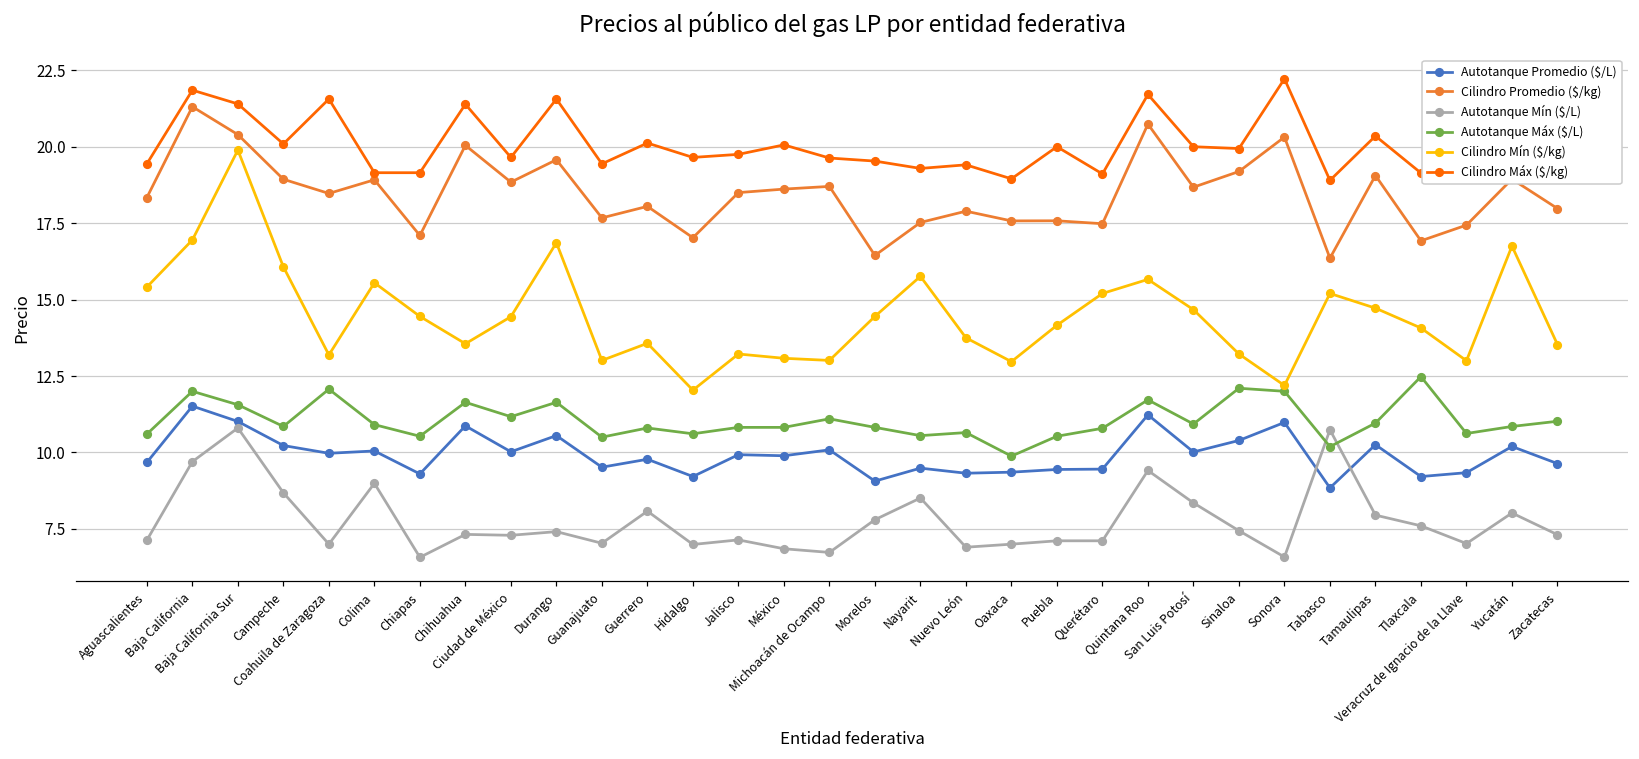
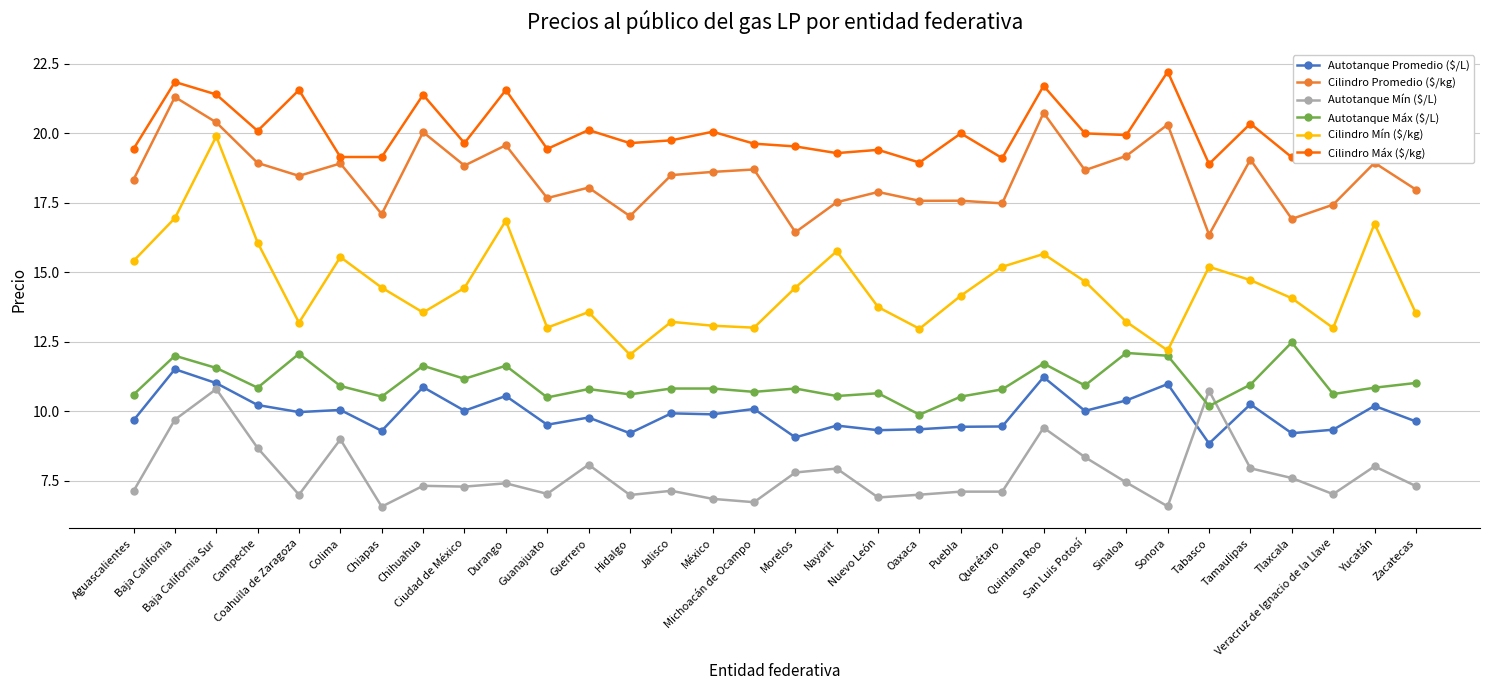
  {
    "Autotanque Promedio ($/L)": {
      "Aguascalientes": 9.7,
      "Baja California": 11.5,
      "Baja California Sur": 11.0,
      "Campeche": 10.2,
      "Coahuila de Zaragoza": 10.0,
      "Colima": 10.0,
      "Chiapas": 9.3,
      "Chihuahua": 10.9,
      "Ciudad de México": 10.0,
      "Durango": 10.6,
      "Guanajuato": 9.5,
      "Guerrero": 9.8,
      "Hidalgo": 9.2,
      "Jalisco": 9.9,
      "México": 9.9,
      "Michoacán de Ocampo": 10.1,
      "Morelos": 9.1,
      "Nayarit": 9.5,
      "Nuevo León": 9.3,
      "Oaxaca": 9.4,
      "Puebla": 9.4,
      "Querétaro": 9.5,
      "Quintana Roo": 11.2,
      "San Luis Potosí": 10.0,
      "Sinaloa": 10.4,
      "Sonora": 11.0,
      "Tabasco": 8.8,
      "Tamaulipas": 10.3,
      "Tlaxcala": 9.2,
      "Veracruz de Ignacio de la Llave": 9.3,
      "Yucatán": 10.2,
      "Zacatecas": 9.6
    },
    "Autotanque Mín ($/L)": {
      "Aguascalientes": 7.1,
      "Baja California": 9.7,
      "Baja California Sur": 10.8,
      "Campeche": 8.7,
      "Coahuila de Zaragoza": 7.0,
      "Colima": 9.0,
      "Chiapas": 6.6,
      "Chihuahua": 7.3,
      "Ciudad de México": 7.3,
      "Durango": 7.4,
      "Guanajuato": 7.0,
      "Guerrero": 8.1,
      "Hidalgo": 7.0,
      "Jalisco": 7.1,
      "México": 6.9,
      "Michoacán de Ocampo": 6.7,
      "Morelos": 7.8,
-     "Nayarit": 8.5,
+     "Nayarit": 7.9,
      "Nuevo León": 6.9,
      "Oaxaca": 7.0,
      "Puebla": 7.1,
      "Querétaro": 7.1,
      "Quintana Roo": 9.4,
      "San Luis Potosí": 8.4,
      "Sinaloa": 7.4,
      "Sonora": 6.6,
      "Tabasco": 10.7,
      "Tamaulipas": 8.0,
      "Tlaxcala": 7.6,
      "Veracruz de Ignacio de la Llave": 7.0,
      "Yucatán": 8.0,
      "Zacatecas": 7.3
    },
    "Autotanque Máx ($/L)": {
      "Aguascalientes": 10.6,
      "Baja California": 12.0,
      "Baja California Sur": 11.6,
      "Campeche": 10.9,
      "Coahuila de Zaragoza": 12.1,
      "Colima": 10.9,
      "Chiapas": 10.5,
      "Chihuahua": 11.6,
      "Ciudad de México": 11.2,
      "Durango": 11.6,
      "Guanajuato": 10.5,
      "Guerrero": 10.8,
      "Hidalgo": 10.6,
      "Jalisco": 10.8,
      "México": 10.8,
-     "Michoacán de Ocampo": 11.1,
+     "Michoacán de Ocampo": 10.7,
      "Morelos": 10.8,
      "Nayarit": 10.6,
      "Nuevo León": 10.7,
      "Oaxaca": 9.9,
      "Puebla": 10.5,
      "Querétaro": 10.8,
      "Quintana Roo": 11.7,
      "San Luis Potosí": 10.9,
      "Sinaloa": 12.1,
      "Sonora": 12.0,
      "Tabasco": 10.2,
      "Tamaulipas": 11.0,
      "Tlaxcala": 12.5,
      "Veracruz de Ignacio de la Llave": 10.6,
      "Yucatán": 10.9,
      "Zacatecas": 11.0
    },
    "Cilindro Mín ($/kg)": {
      "Aguascalientes": 15.4,
      "Baja California": 17.0,
      "Baja California Sur": 19.9,
      "Campeche": 16.1,
      "Coahuila de Zaragoza": 13.2,
      "Colima": 15.6,
      "Chiapas": 14.5,
      "Chihuahua": 13.6,
      "Ciudad de México": 14.4,
      "Durango": 16.9,
      "Guanajuato": 13.0,
      "Guerrero": 13.6,
      "Hidalgo": 12.0,
      "Jalisco": 13.2,
      "México": 13.1,
      "Michoacán de Ocampo": 13.0,
      "Morelos": 14.5,
      "Nayarit": 15.8,
      "Nuevo León": 13.8,
      "Oaxaca": 13.0,
      "Puebla": 14.2,
      "Querétaro": 15.2,
      "Quintana Roo": 15.7,
      "San Luis Potosí": 14.7,
      "Sinaloa": 13.2,
      "Sonora": 12.2,
      "Tabasco": 15.2,
      "Tamaulipas": 14.7,
      "Tlaxcala": 14.1,
      "Veracruz de Ignacio de la Llave": 13.0,
      "Yucatán": 16.8,
      "Zacatecas": 13.5
    }
  }
